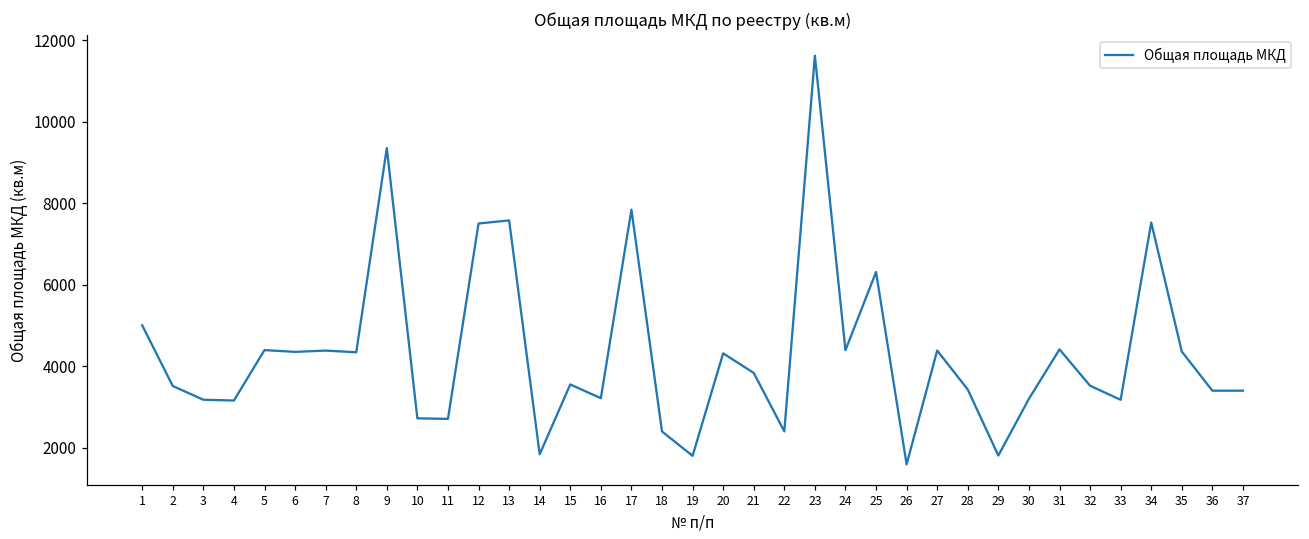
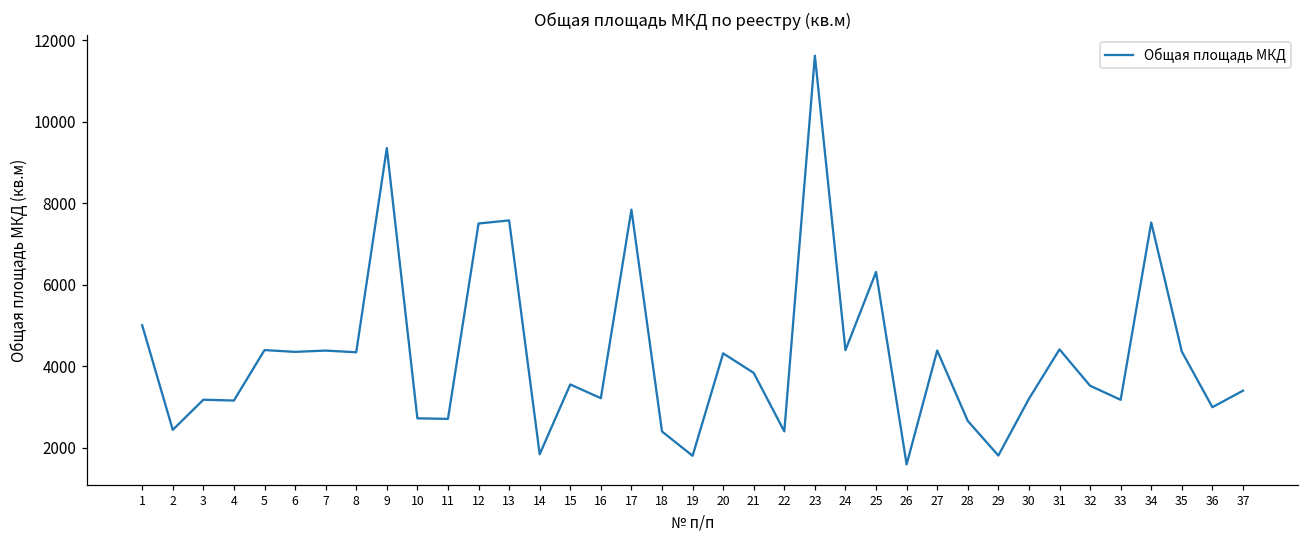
  {
    "1": 5000,
-   "2": 3500,
+   "2": 2400,
    "3": 3200,
    "4": 3200,
    "5": 4400,
    "6": 4400,
    "7": 4400,
    "8": 4300,
    "9": 9400,
    "10": 2700,
    "11": 2700,
    "12": 7500,
    "13": 7600,
    "14": 1800,
    "15": 3600,
    "16": 3200,
    "17": 7800,
    "18": 2400,
    "19": 1800,
    "20": 4300,
    "21": 3800,
    "22": 2400,
    "23": 11600,
    "24": 4400,
    "25": 6300,
    "26": 1600,
    "27": 4400,
-   "28": 3400,
+   "28": 2700,
    "29": 1800,
    "30": 3200,
    "31": 4400,
    "32": 3500,
    "33": 3200,
    "34": 7500,
    "35": 4400,
-   "36": 3400,
+   "36": 3000,
    "37": 3400
  }
